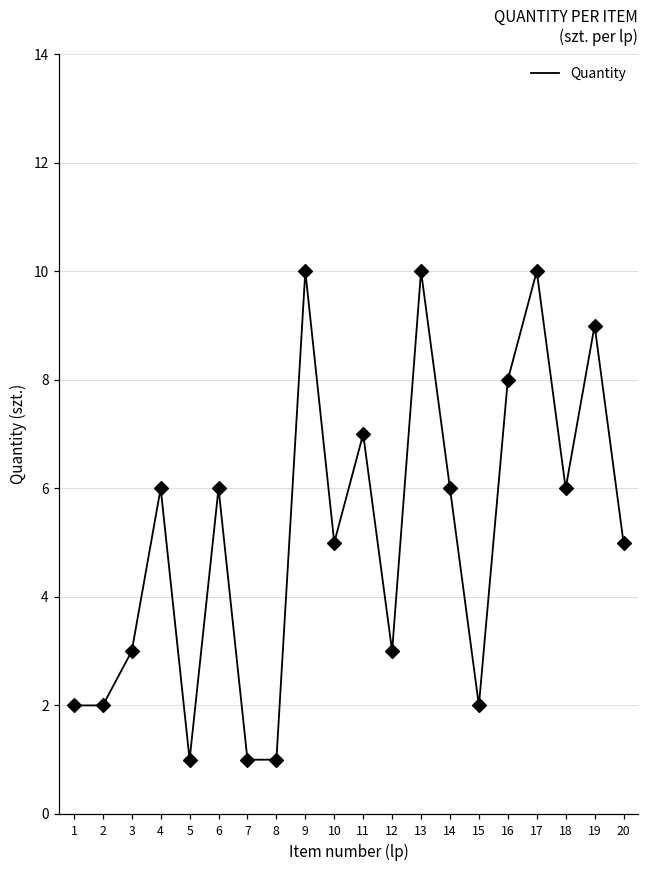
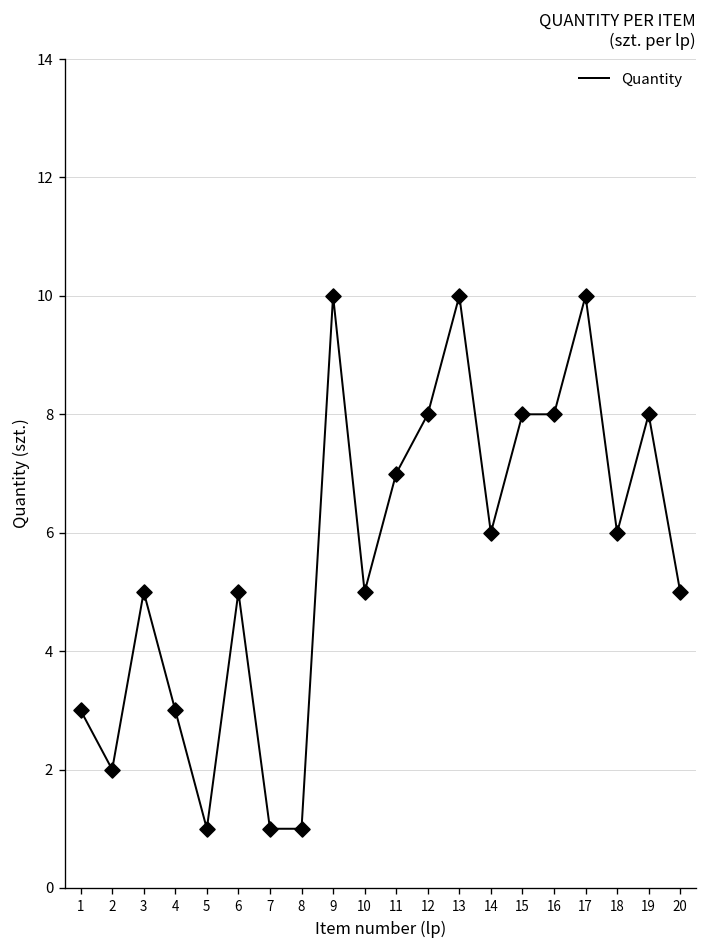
  {
-   "1": 2,
+   "1": 3,
    "2": 2,
-   "3": 3,
-   "4": 6,
+   "3": 5,
+   "4": 3,
    "5": 1,
-   "6": 6,
+   "6": 5,
    "7": 1,
    "8": 1,
    "9": 10,
    "10": 5,
    "11": 7,
-   "12": 3,
+   "12": 8,
    "13": 10,
    "14": 6,
-   "15": 2,
+   "15": 8,
    "16": 8,
    "17": 10,
    "18": 6,
-   "19": 9,
+   "19": 8,
    "20": 5
  }
